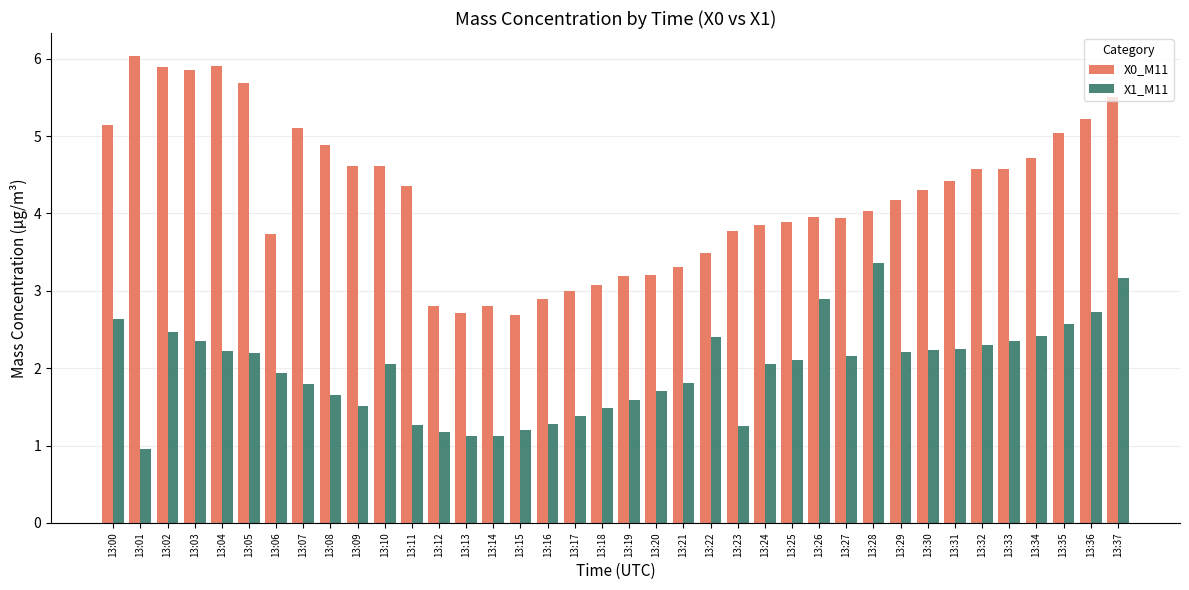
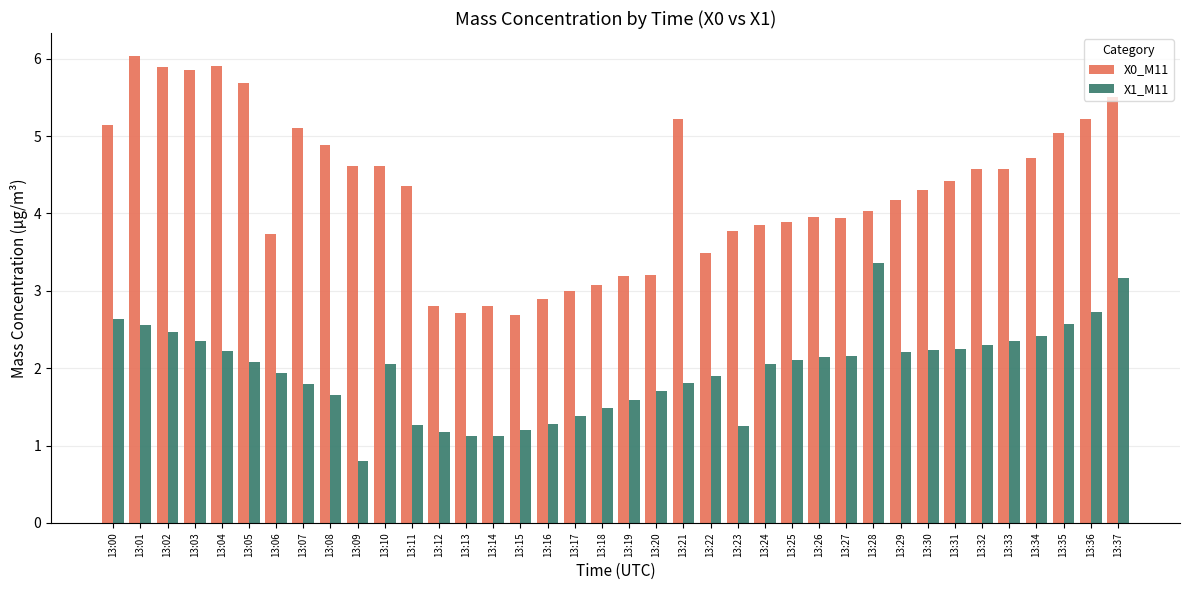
  {
    "X0_M11": {
      "13:00": 5.1,
      "13:01": 6.0,
      "13:02": 5.9,
      "13:03": 5.9,
      "13:04": 5.9,
      "13:05": 5.7,
      "13:06": 3.7,
      "13:07": 5.1,
      "13:08": 4.9,
      "13:09": 4.6,
      "13:10": 4.6,
      "13:11": 4.4,
      "13:12": 2.8,
      "13:13": 2.7,
      "13:14": 2.8,
      "13:15": 2.7,
      "13:16": 2.9,
      "13:17": 3.0,
      "13:18": 3.1,
      "13:19": 3.2,
      "13:20": 3.2,
-     "13:21": 3.3,
+     "13:21": 5.2,
      "13:22": 3.5,
      "13:23": 3.8,
      "13:24": 3.9,
      "13:25": 3.9,
      "13:26": 4.0,
      "13:27": 3.9,
      "13:28": 4.0,
      "13:29": 4.2,
      "13:30": 4.3,
      "13:31": 4.4,
      "13:32": 4.6,
      "13:33": 4.6,
      "13:34": 4.7,
      "13:35": 5.0,
      "13:36": 5.2
    },
    "X1_M11": {
      "13:00": 2.6,
-     "13:01": 1.0,
+     "13:01": 2.6,
      "13:02": 2.5,
      "13:03": 2.4,
      "13:04": 2.2,
-     "13:05": 2.2,
+     "13:05": 2.1,
      "13:06": 1.9,
      "13:07": 1.8,
      "13:08": 1.7,
-     "13:09": 1.5,
+     "13:09": 0.8,
      "13:10": 2.1,
      "13:11": 1.3,
      "13:12": 1.2,
      "13:13": 1.1,
      "13:14": 1.1,
      "13:15": 1.2,
      "13:16": 1.3,
      "13:17": 1.4,
      "13:18": 1.5,
      "13:19": 1.6,
      "13:20": 1.7,
      "13:21": 1.8,
-     "13:22": 2.4,
+     "13:22": 1.9,
      "13:23": 1.3,
      "13:24": 2.1,
      "13:25": 2.1,
-     "13:26": 2.9,
+     "13:26": 2.1,
      "13:27": 2.2,
      "13:28": 3.4,
      "13:29": 2.2,
      "13:30": 2.2,
      "13:31": 2.3,
      "13:32": 2.3,
      "13:33": 2.4,
      "13:34": 2.4,
      "13:35": 2.6,
      "13:36": 2.7,
      "13:37": 3.2
    }
  }
